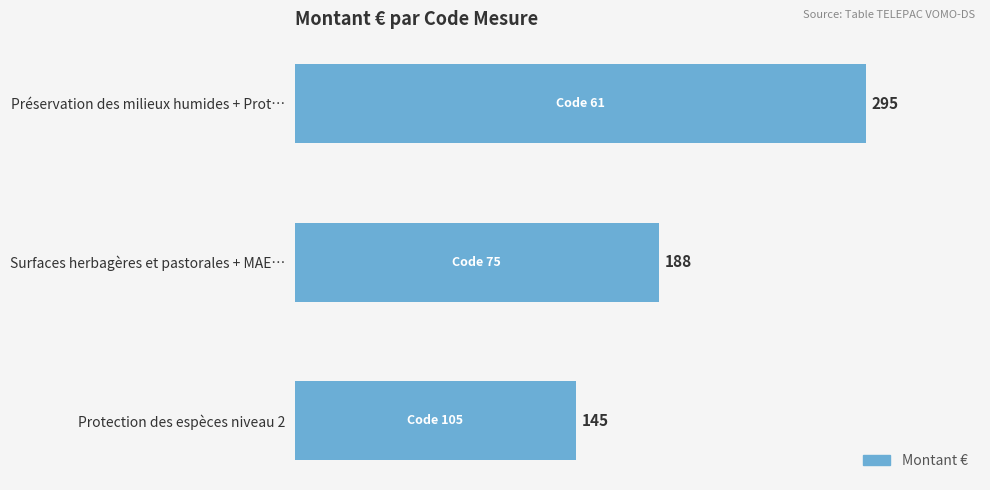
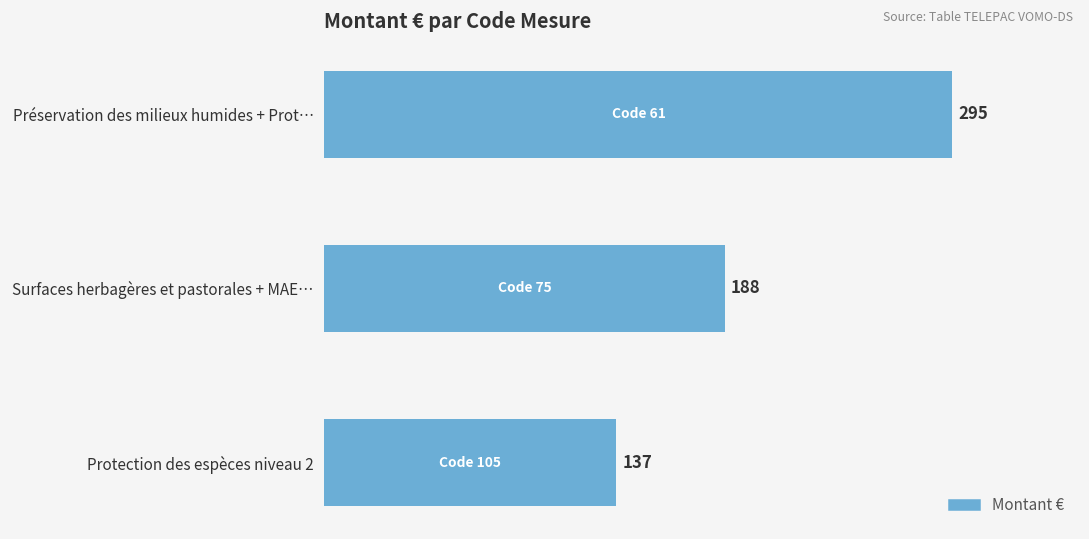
  {
    "Préservation des milieux humides + Prot…": 295,
    "Surfaces herbagères et pastorales + MAE…": 188,
-   "Protection des espèces niveau 2": 145
+   "Protection des espèces niveau 2": 137
  }
